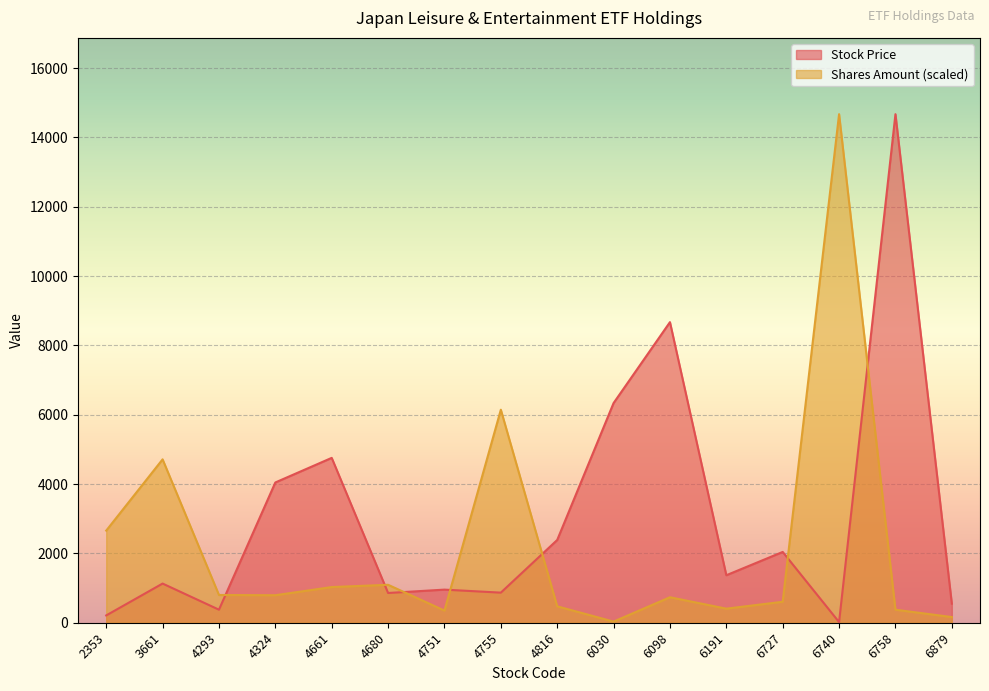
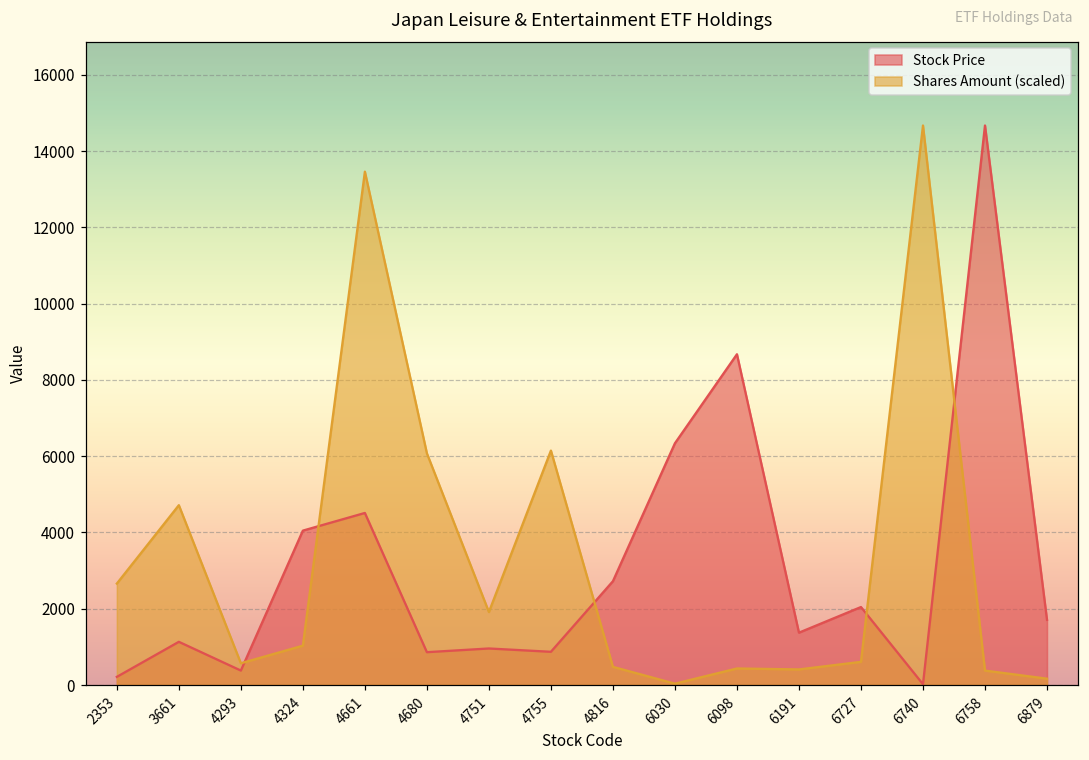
  {
    "Stock Price": {
      "2353": 200,
      "3661": 1100,
      "4293": 400,
      "4324": 4000,
-     "4661": 4800,
+     "4661": 4500,
      "4680": 900,
      "4751": 1000,
      "4755": 900,
-     "4816": 2400,
+     "4816": 2700,
      "6030": 6300,
      "6098": 8700,
      "6191": 1400,
      "6727": 2000,
      "6740": 0,
      "6758": 14700,
-     "6879": 600
+     "6879": 1700
    },
    "Shares Amount (scaled)": {
      "2353": 2700,
      "3661": 4700,
-     "4293": 800,
-     "4324": 800,
-     "4661": 1000,
-     "4680": 1100,
-     "4751": 400,
+     "4293": 600,
+     "4324": 1000,
+     "4661": 13500,
+     "4680": 6100,
+     "4751": 1900,
      "4755": 6100,
      "4816": 500,
      "6030": 0,
-     "6098": 700,
+     "6098": 400,
      "6191": 400,
      "6727": 600,
      "6740": 14700,
      "6758": 400,
      "6879": 200
    }
  }
